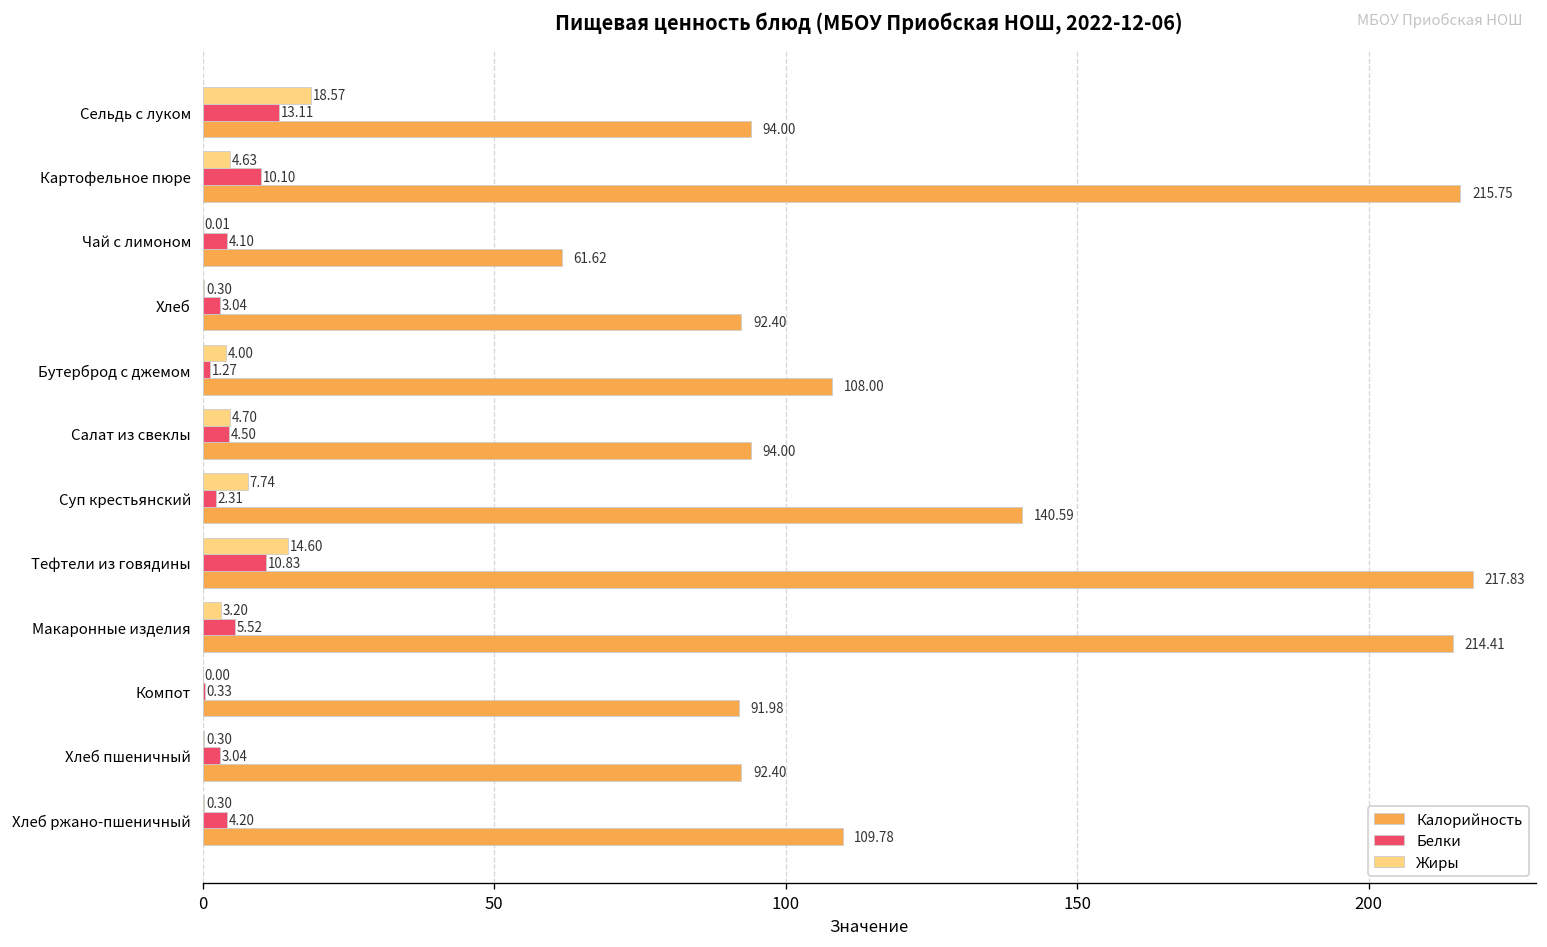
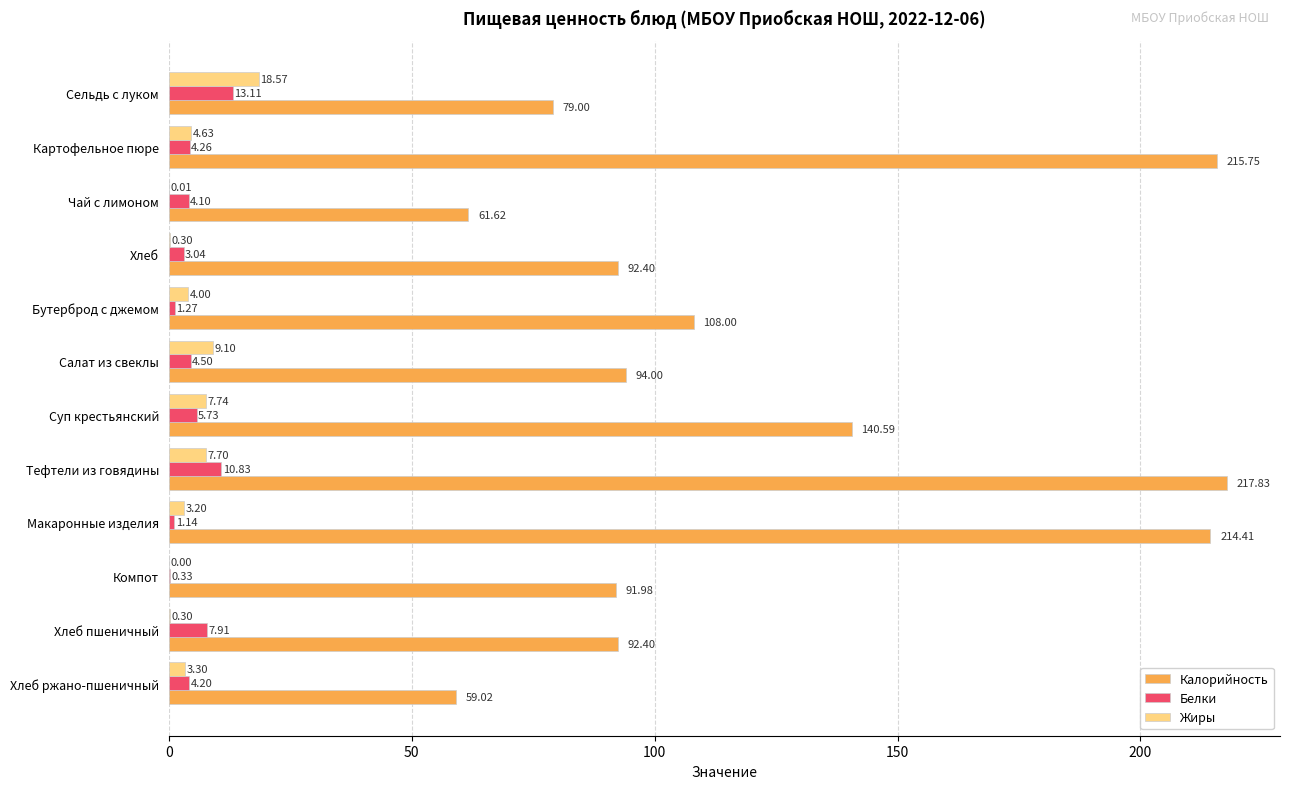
  {
    "Калорийность": {
-     "Сельдь с луком": 94.00,
+     "Сельдь с луком": 79.00,
      "Картофельное пюре": 215.75,
      "Чай с лимоном": 61.62,
      "Хлеб": 92.40,
      "Бутерброд с джемом": 108.00,
      "Салат из свеклы": 94.00,
      "Суп крестьянский": 140.59,
      "Тефтели из говядины": 217.83,
      "Макаронные изделия": 214.41,
      "Компот": 91.98,
      "Хлеб пшеничный": 92.40,
-     "Хлеб ржано-пшеничный": 109.78
+     "Хлеб ржано-пшеничный": 59.02
    },
    "Белки": {
      "Сельдь с луком": 13.11,
-     "Картофельное пюре": 10.10,
+     "Картофельное пюре": 4.26,
      "Чай с лимоном": 4.10,
      "Хлеб": 3.04,
      "Бутерброд с джемом": 1.27,
      "Салат из свеклы": 4.50,
-     "Суп крестьянский": 2.31,
+     "Суп крестьянский": 5.73,
      "Тефтели из говядины": 10.83,
-     "Макаронные изделия": 5.52,
+     "Макаронные изделия": 1.14,
      "Компот": 0.33,
-     "Хлеб пшеничный": 3.04,
+     "Хлеб пшеничный": 7.91,
      "Хлеб ржано-пшеничный": 4.20
    },
    "Жиры": {
      "Сельдь с луком": 18.57,
      "Картофельное пюре": 4.63,
      "Чай с лимоном": 0.01,
      "Хлеб": 0.30,
      "Бутерброд с джемом": 4.00,
-     "Салат из свеклы": 4.70,
+     "Салат из свеклы": 9.10,
      "Суп крестьянский": 7.74,
-     "Тефтели из говядины": 14.60,
+     "Тефтели из говядины": 7.70,
      "Макаронные изделия": 3.20,
      "Компот": 0.00,
      "Хлеб пшеничный": 0.30,
-     "Хлеб ржано-пшеничный": 0.30
+     "Хлеб ржано-пшеничный": 3.30
    }
  }
